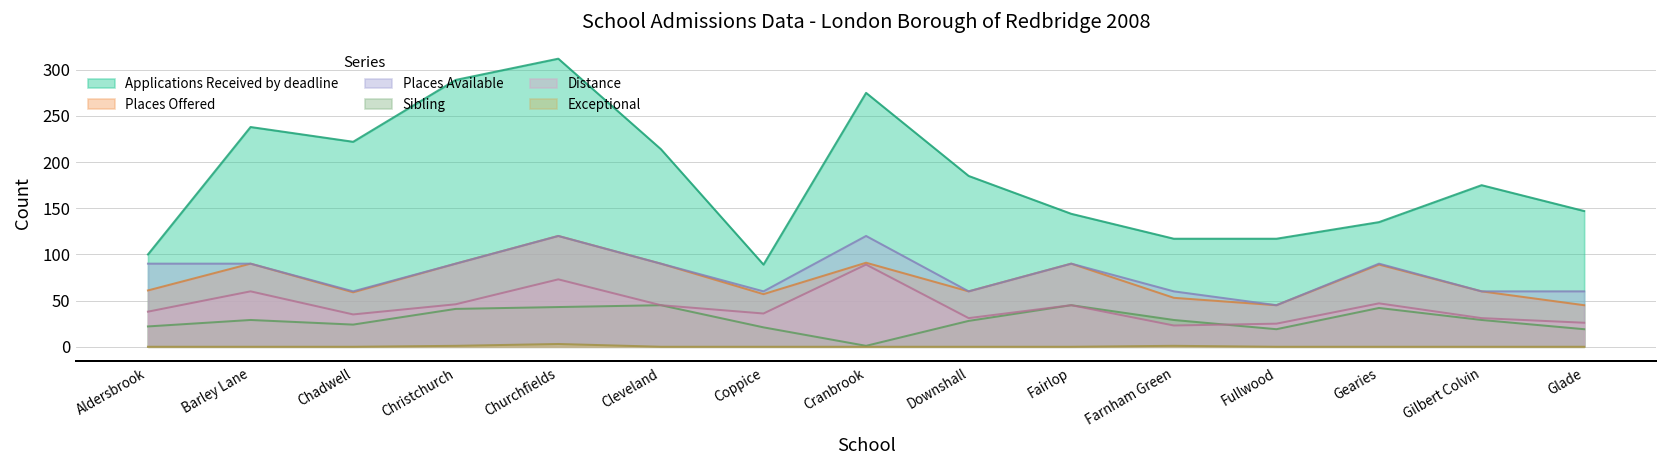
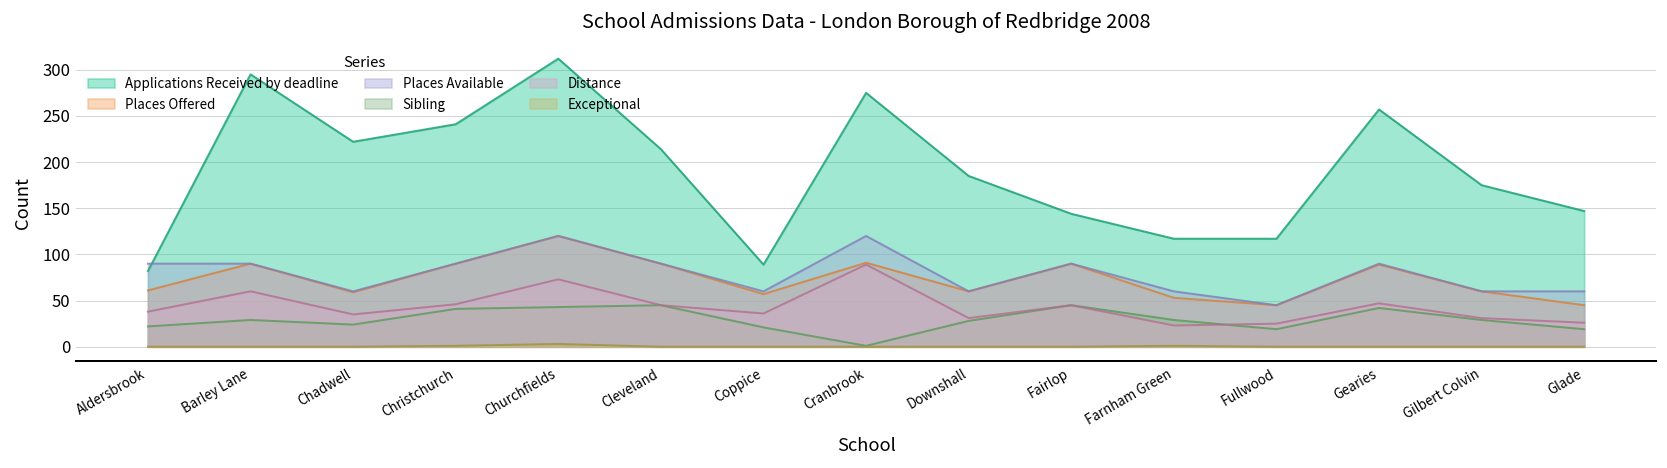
  {
    "Applications Received by deadline": {
-     "Aldersbrook": 100,
-     "Barley Lane": 240,
+     "Aldersbrook": 80,
+     "Barley Lane": 300,
      "Chadwell": 220,
-     "Christchurch": 290,
+     "Christchurch": 240,
      "Churchfields": 310,
      "Cleveland": 210,
      "Coppice": 90,
      "Cranbrook": 280,
      "Downshall": 190,
      "Fairlop": 140,
      "Farnham Green": 120,
      "Fullwood": 120,
-     "Gearies": 140,
+     "Gearies": 260,
      "Gilbert Colvin": 180,
      "Glade": 150
    }
  }
